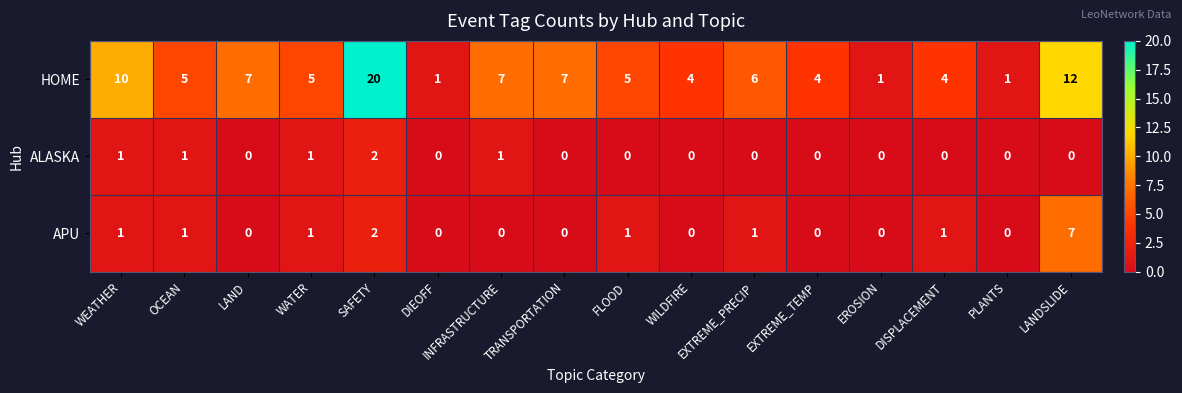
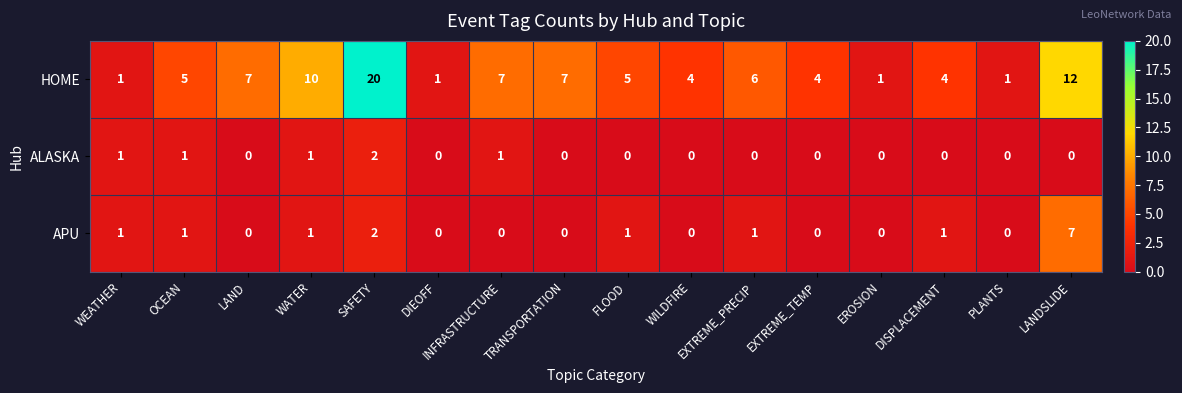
  {
    "HOME": {
-     "WEATHER": 10,
+     "WEATHER": 1,
      "OCEAN": 5,
      "LAND": 7,
-     "WATER": 5,
+     "WATER": 10,
      "SAFETY": 20,
      "DIEOFF": 1,
      "INFRASTRUCTURE": 7,
      "TRANSPORTATION": 7,
      "FLOOD": 5,
      "WILDFIRE": 4,
      "EXTREME_PRECIP": 6,
      "EXTREME_TEMP": 4,
      "EROSION": 1,
      "DISPLACEMENT": 4,
      "PLANTS": 1,
      "LANDSLIDE": 12
    },
    "ALASKA": {
      "WEATHER": 1,
      "OCEAN": 1,
      "LAND": 0,
      "WATER": 1,
      "SAFETY": 2,
      "DIEOFF": 0,
      "INFRASTRUCTURE": 1,
      "TRANSPORTATION": 0,
      "FLOOD": 0,
      "WILDFIRE": 0,
      "EXTREME_PRECIP": 0,
      "EXTREME_TEMP": 0,
      "EROSION": 0,
      "DISPLACEMENT": 0,
      "PLANTS": 0,
      "LANDSLIDE": 0
    },
    "APU": {
      "WEATHER": 1,
      "OCEAN": 1,
      "LAND": 0,
      "WATER": 1,
      "SAFETY": 2,
      "DIEOFF": 0,
      "INFRASTRUCTURE": 0,
      "TRANSPORTATION": 0,
      "FLOOD": 1,
      "WILDFIRE": 0,
      "EXTREME_PRECIP": 1,
      "EXTREME_TEMP": 0,
      "EROSION": 0,
      "DISPLACEMENT": 1,
      "PLANTS": 0,
      "LANDSLIDE": 7
    }
  }
